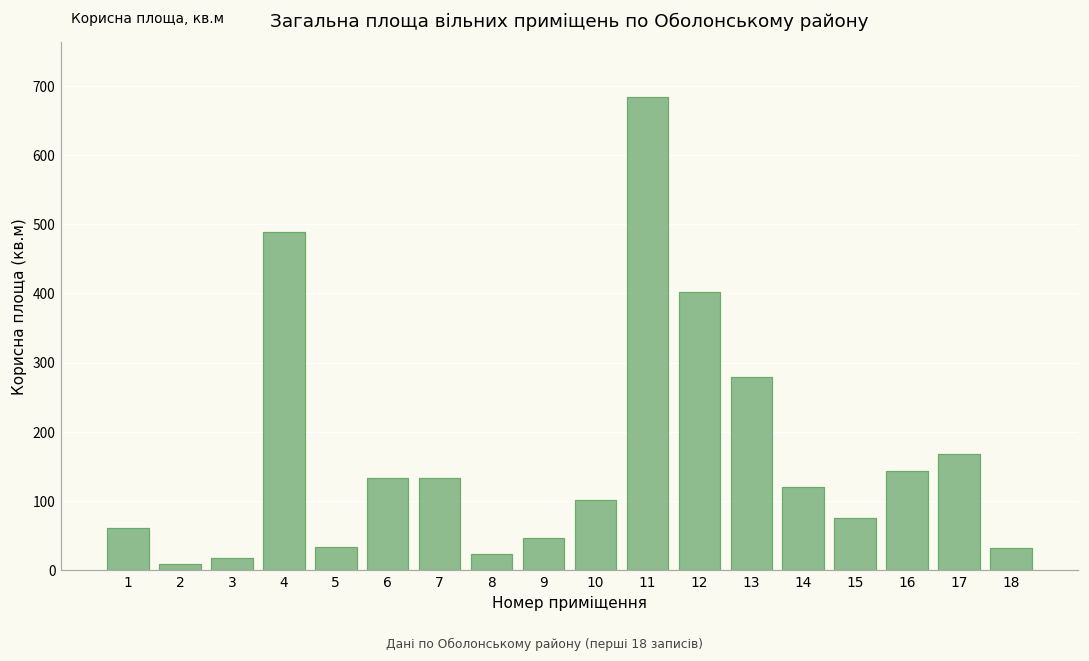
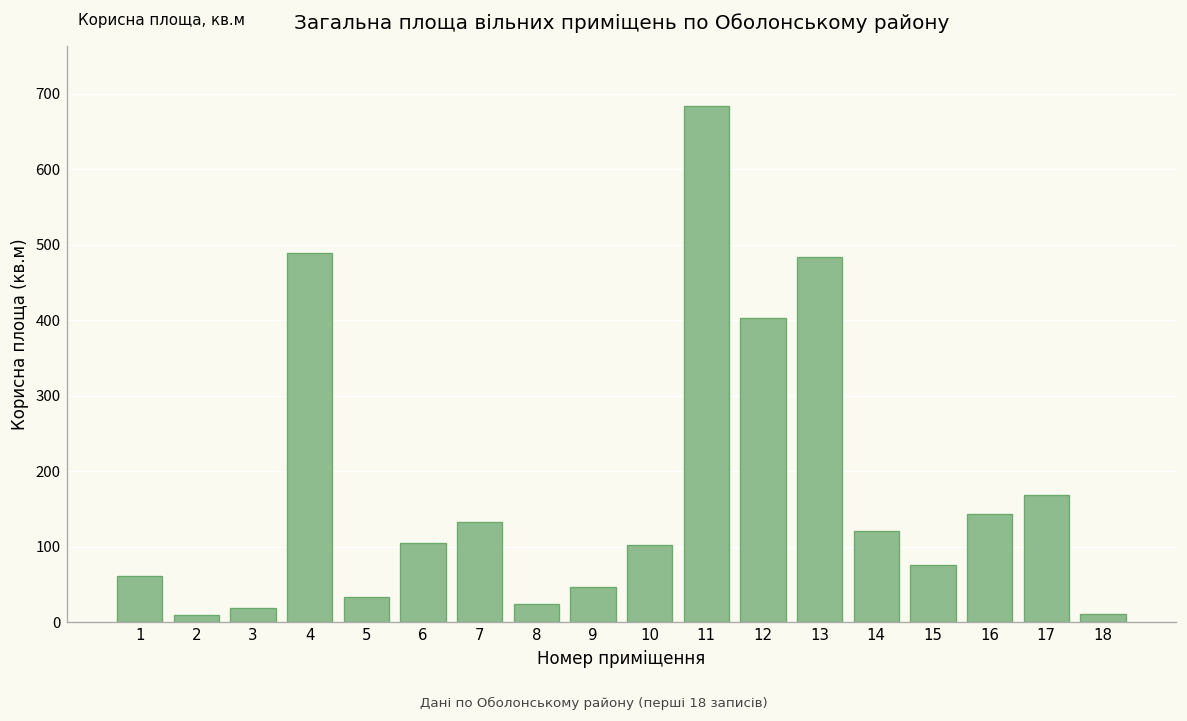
  {
    "1": 60,
    "2": 10,
    "3": 20,
    "4": 490,
    "5": 30,
-   "6": 130,
+   "6": 100,
    "7": 130,
    "8": 20,
    "9": 50,
    "10": 100,
    "11": 680,
    "12": 400,
-   "13": 280,
+   "13": 480,
    "14": 120,
    "15": 80,
    "16": 140,
    "17": 170,
-   "18": 30
+   "18": 10
  }
